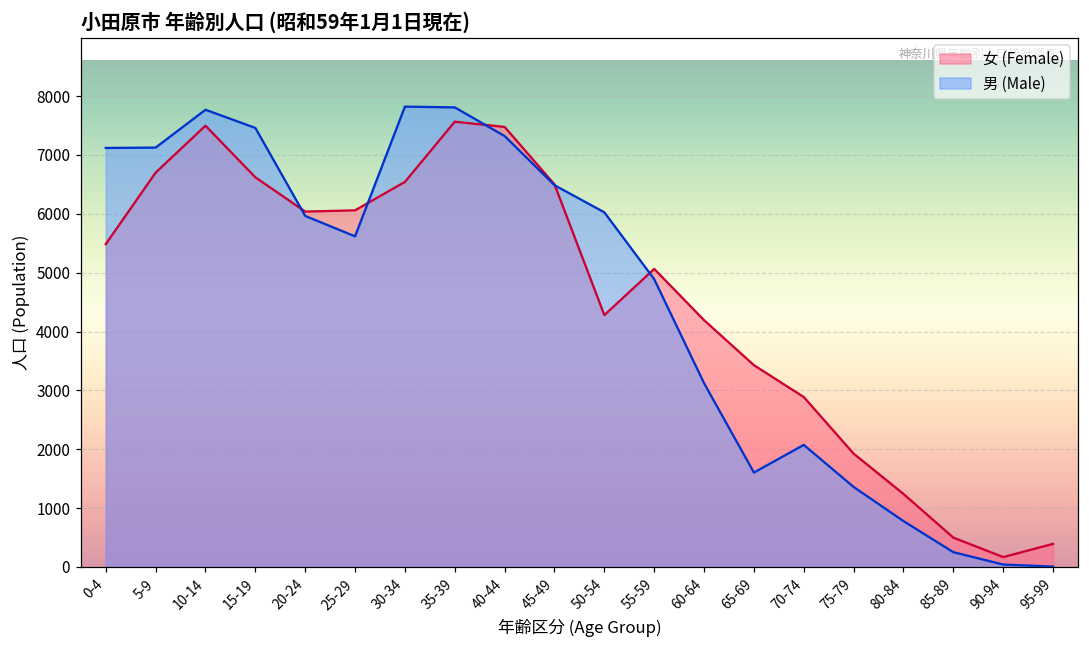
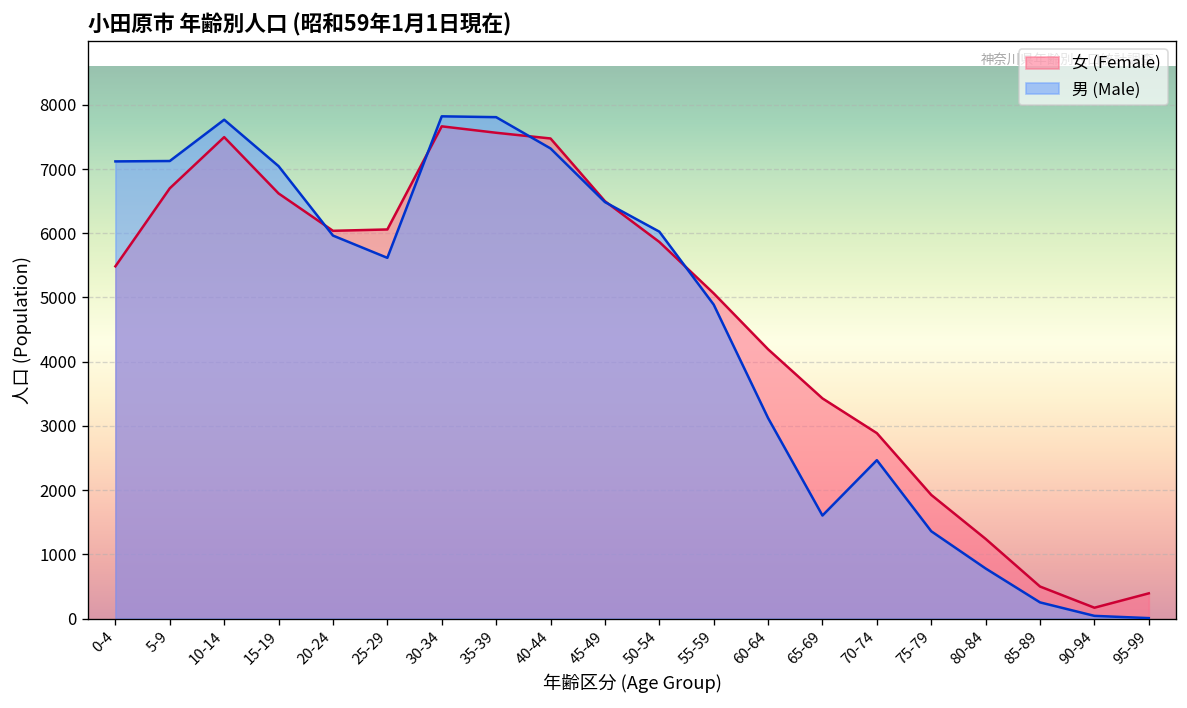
  {
    "女 (Female)": {
      "0-4": 5500,
      "5-9": 6700,
      "10-14": 7500,
      "15-19": 6600,
      "20-24": 6000,
      "25-29": 6100,
-     "30-34": 6500,
+     "30-34": 7700,
      "35-39": 7600,
      "40-44": 7500,
-     "50-54": 4300,
+     "50-54": 5900,
      "55-59": 5100,
      "60-64": 4200,
      "65-69": 3400,
      "70-74": 2900,
      "75-79": 1900,
      "80-84": 1200,
      "85-89": 500,
      "90-94": 200,
      "95-99": 400
    },
    "男 (Male)": {
      "0-4": 7100,
      "5-9": 7100,
      "10-14": 7800,
-     "15-19": 7500,
+     "15-19": 7000,
      "20-24": 6000,
      "25-29": 5600,
      "30-34": 7800,
      "35-39": 7800,
      "40-44": 7300,
      "50-54": 6000,
      "55-59": 4900,
      "60-64": 3100,
      "65-69": 1600,
-     "70-74": 2100,
+     "70-74": 2500,
      "75-79": 1400,
      "80-84": 800,
      "85-89": 300,
      "90-94": 0,
      "95-99": 0
    }
  }
